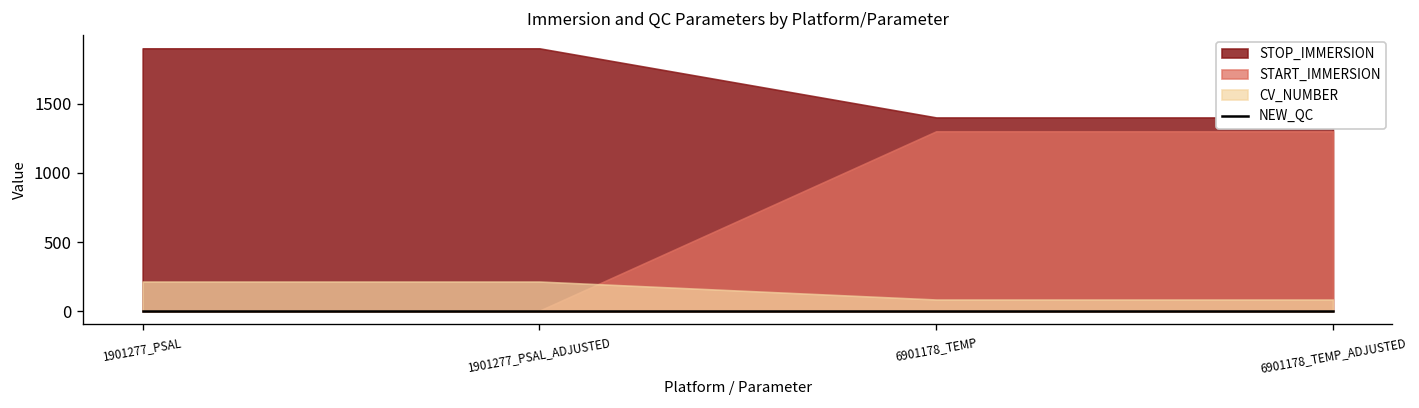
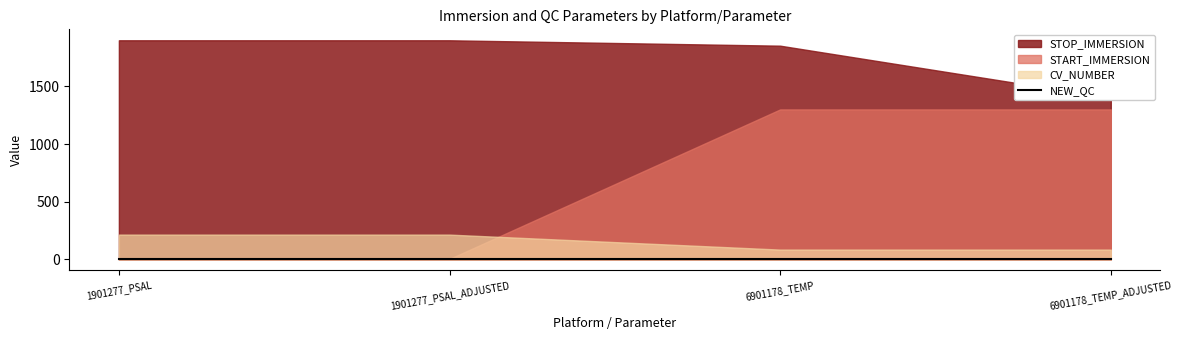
  {
    "STOP_IMMERSION": {
      "1901277_PSAL": 1900,
      "1901277_PSAL_ADJUSTED": 1900,
-     "6901178_TEMP": 1400
+     "6901178_TEMP": 1850
    },
    "NEW_QC": {
      "6901178_TEMP": 0,
      "6901178_TEMP_ADJUSTED": 0
    },
    "START_IMMERSION": {
      "6901178_TEMP": 1300,
      "6901178_TEMP_ADJUSTED": 1300
    },
    "CV_NUMBER": {
      "1901277_PSAL": 220,
      "1901277_PSAL_ADJUSTED": 220,
      "6901178_TEMP": 90,
      "6901178_TEMP_ADJUSTED": 90
    }
  }
